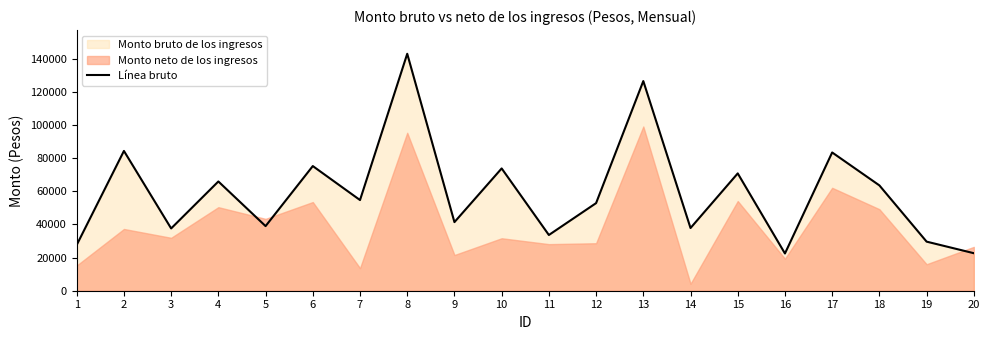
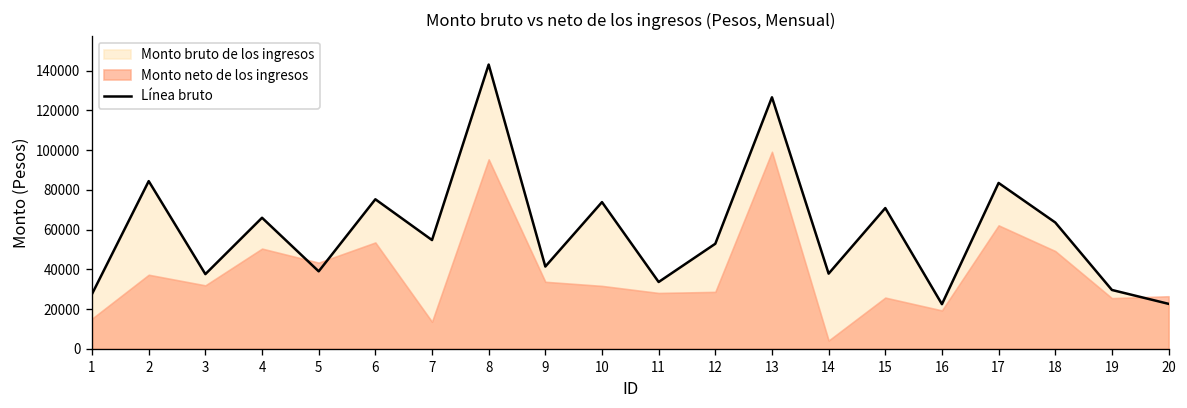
  {
    "Monto bruto de los ingresos": {
      "1": 28000,
      "2": 84000,
      "3": 38000,
      "4": 66000,
      "5": 39000,
      "6": 75000,
      "7": 55000,
      "8": 143000,
      "9": 41000,
      "10": 74000,
      "11": 34000,
      "12": 53000,
      "13": 127000,
      "14": 38000,
      "15": 71000,
      "16": 22000,
      "17": 84000,
      "18": 64000,
      "19": 30000,
      "20": 23000
    },
    "Monto neto de los ingresos": {
      "1": 15000,
      "2": 37000,
      "3": 32000,
      "4": 50000,
      "5": 43000,
      "6": 54000,
      "7": 14000,
      "8": 95000,
-     "9": 22000,
+     "9": 34000,
      "10": 32000,
      "11": 28000,
      "12": 29000,
      "13": 99000,
      "14": 4000,
-     "15": 54000,
+     "15": 26000,
      "16": 19000,
      "17": 62000,
      "18": 49000,
-     "19": 16000,
+     "19": 26000,
      "20": 26000
    }
  }
